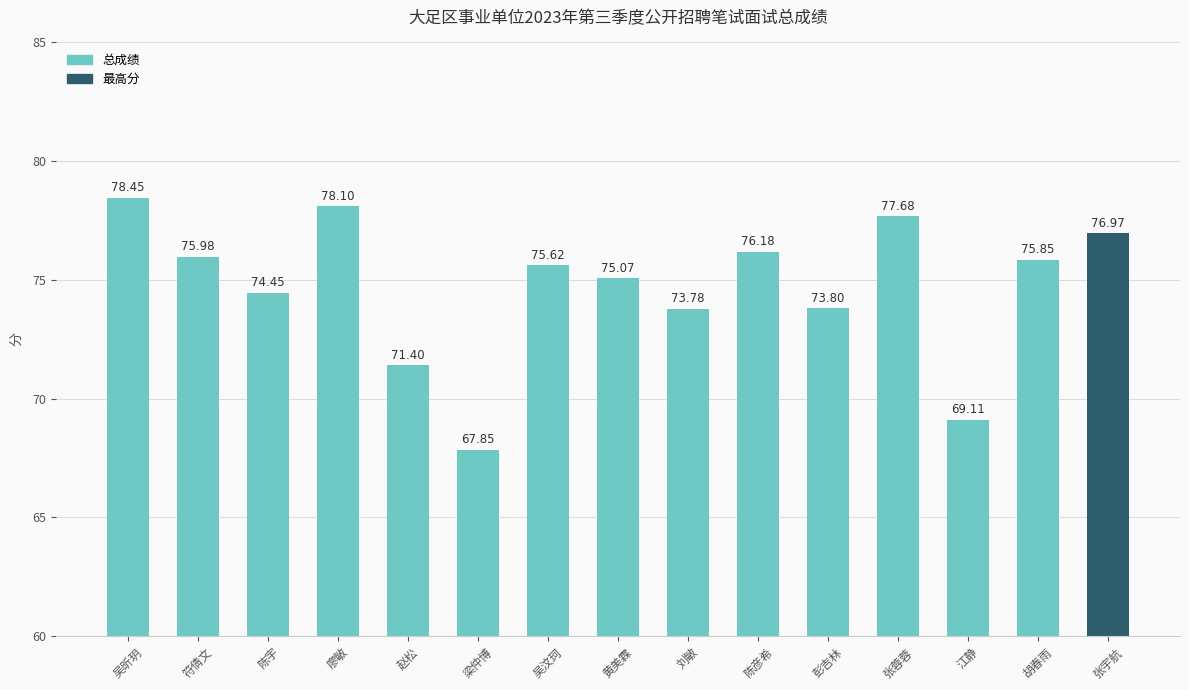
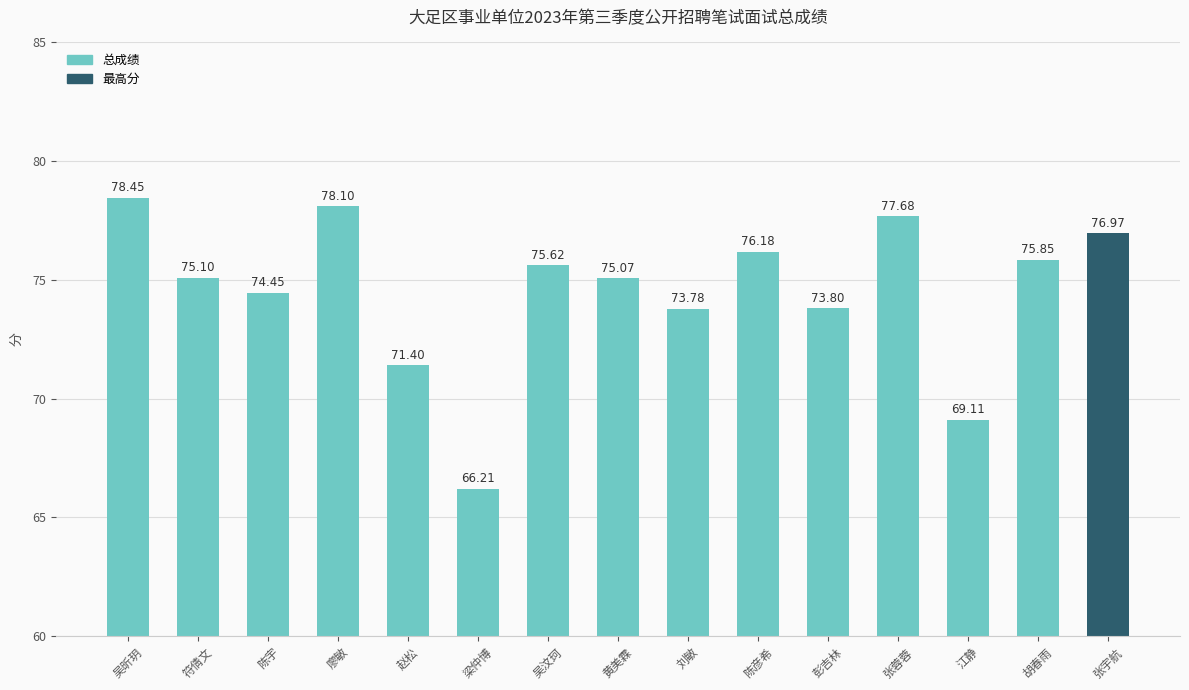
  {
    "吴昕玥": 78.45,
-   "符倩文": 75.98,
+   "符倩文": 75.10,
    "陈宇": 74.45,
    "廖敏": 78.10,
    "赵松": 71.40,
-   "梁仲博": 67.85,
+   "梁仲博": 66.21,
    "吴汶珂": 75.62,
    "黄美霖": 75.07,
    "刘敏": 73.78,
    "陈彦希": 76.18,
    "彭吉林": 73.80,
    "张蓉蓉": 77.68,
    "江静": 69.11,
    "胡春雨": 75.85,
    "张宇航": 76.97
  }
